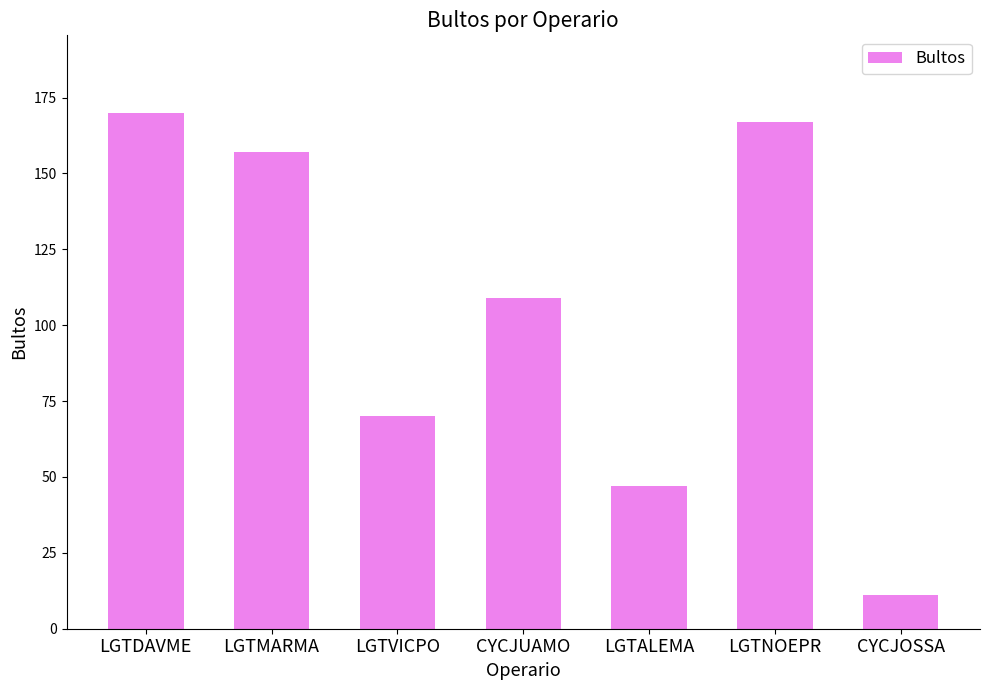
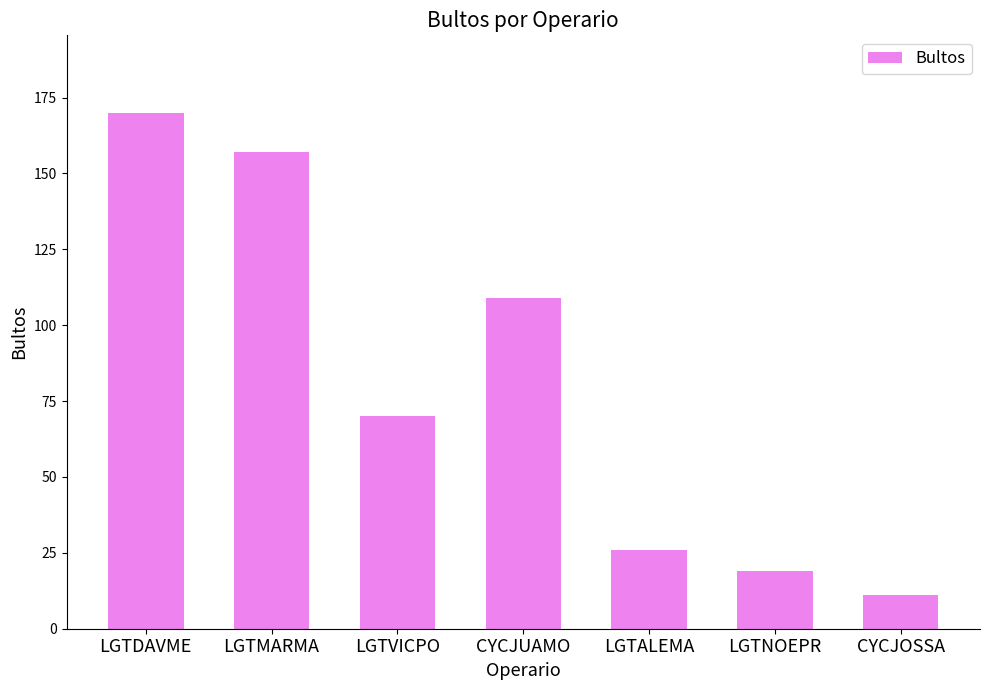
  {
    "LGTDAVME": 170,
    "LGTMARMA": 157,
    "LGTVICPO": 70,
    "CYCJUAMO": 109,
-   "LGTALEMA": 47,
-   "LGTNOEPR": 167,
+   "LGTALEMA": 26,
+   "LGTNOEPR": 19,
    "CYCJOSSA": 11
  }
